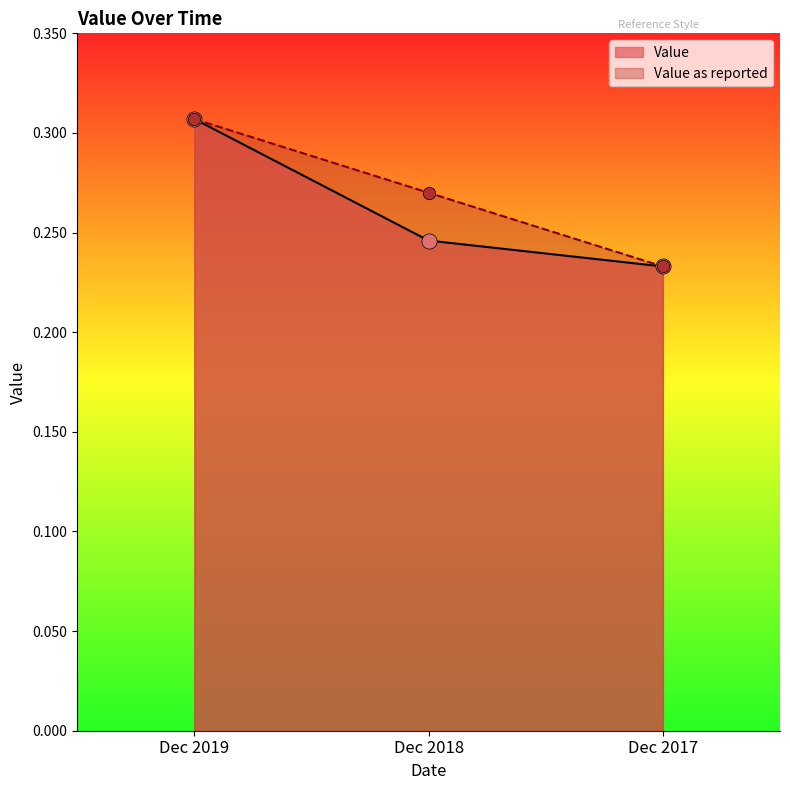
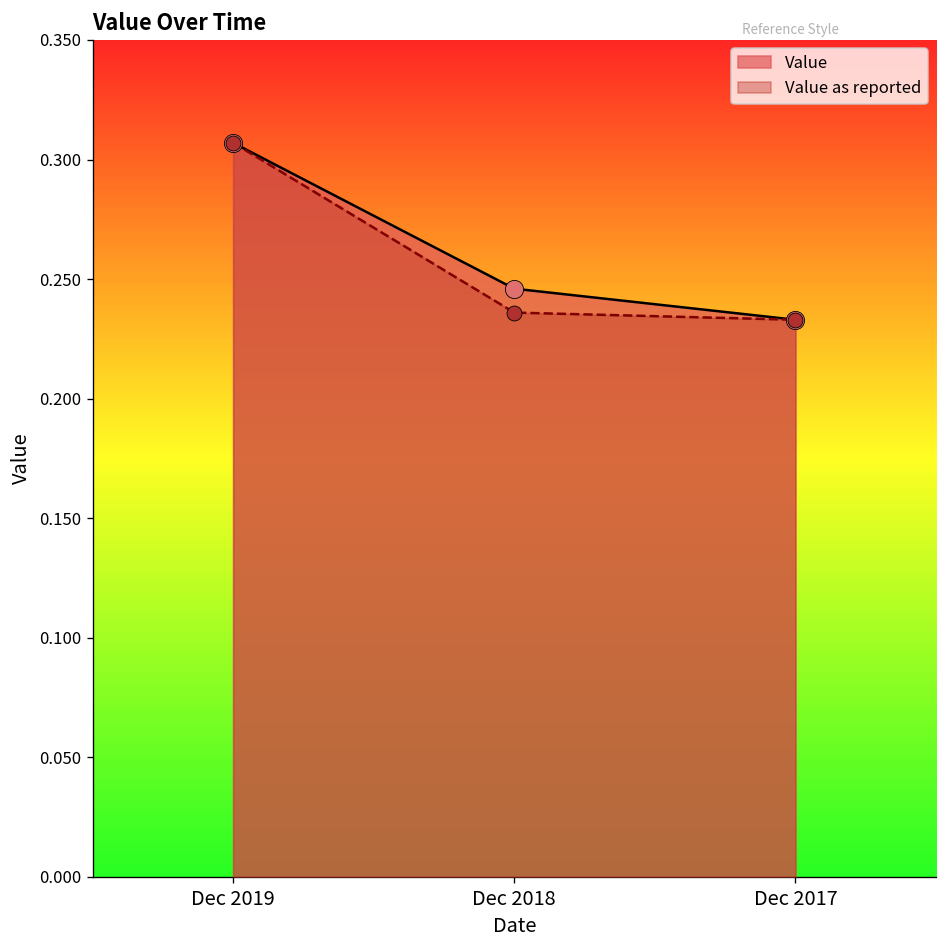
  {
    "Value": {
      "Dec 2018": 0.246
    },
    "Value as reported": {
-     "Dec 2018": 0.270
+     "Dec 2018": 0.236
    }
  }
